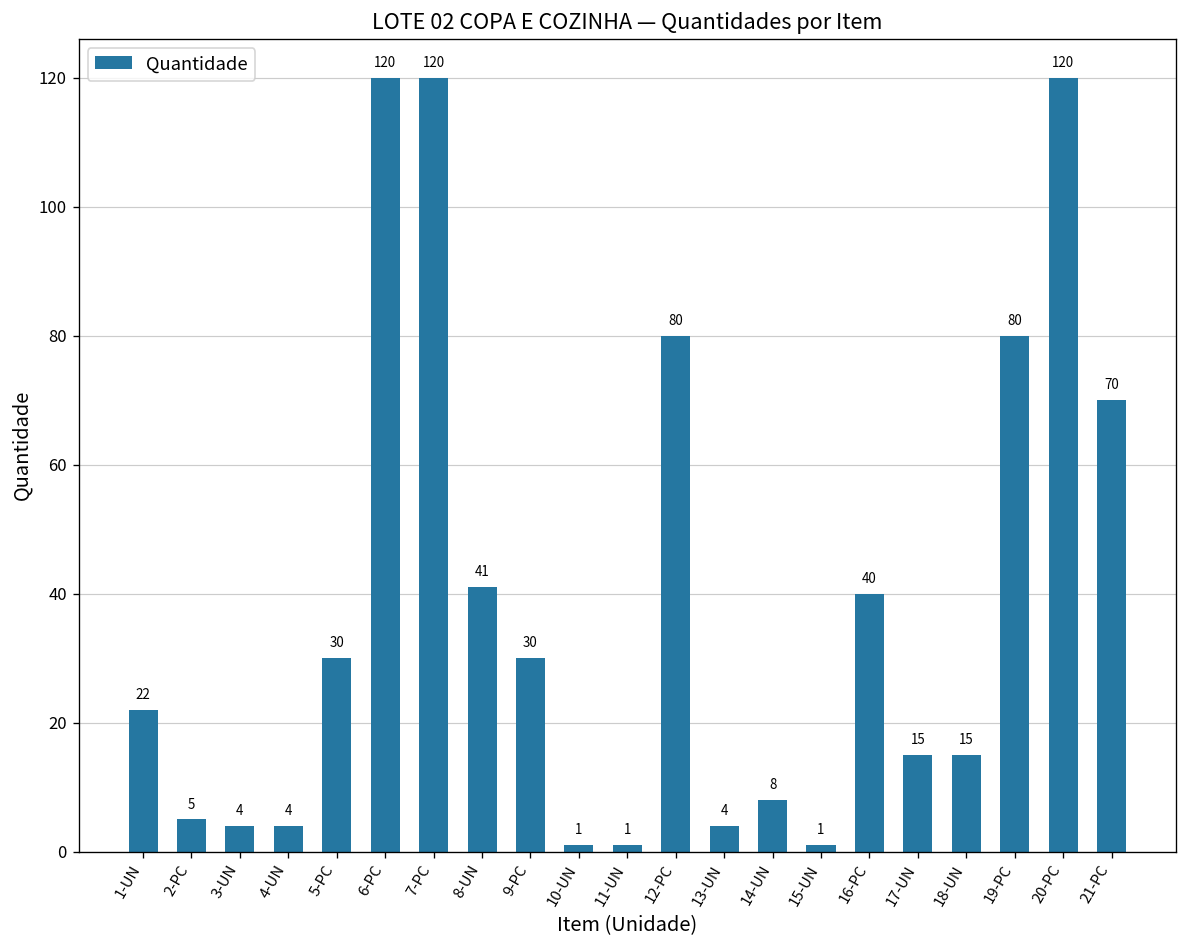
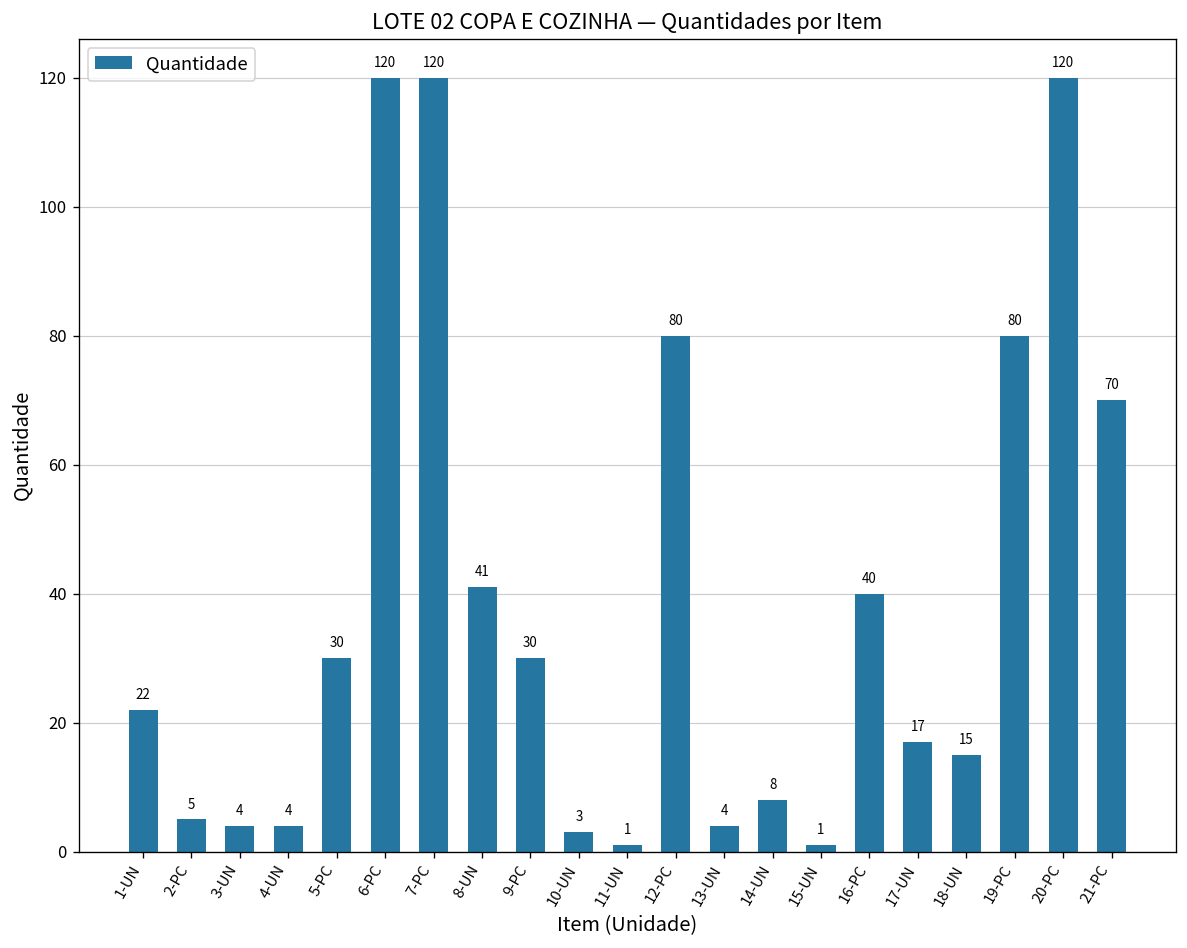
  {
    "1-UN": 22,
    "2-PC": 5,
    "3-UN": 4,
    "4-UN": 4,
    "5-PC": 30,
    "6-PC": 120,
    "7-PC": 120,
    "8-UN": 41,
    "9-PC": 30,
-   "10-UN": 1,
+   "10-UN": 3,
    "11-UN": 1,
    "12-PC": 80,
    "13-UN": 4,
    "14-UN": 8,
    "15-UN": 1,
    "16-PC": 40,
-   "17-UN": 15,
+   "17-UN": 17,
    "18-UN": 15,
    "19-PC": 80,
    "20-PC": 120,
    "21-PC": 70
  }
